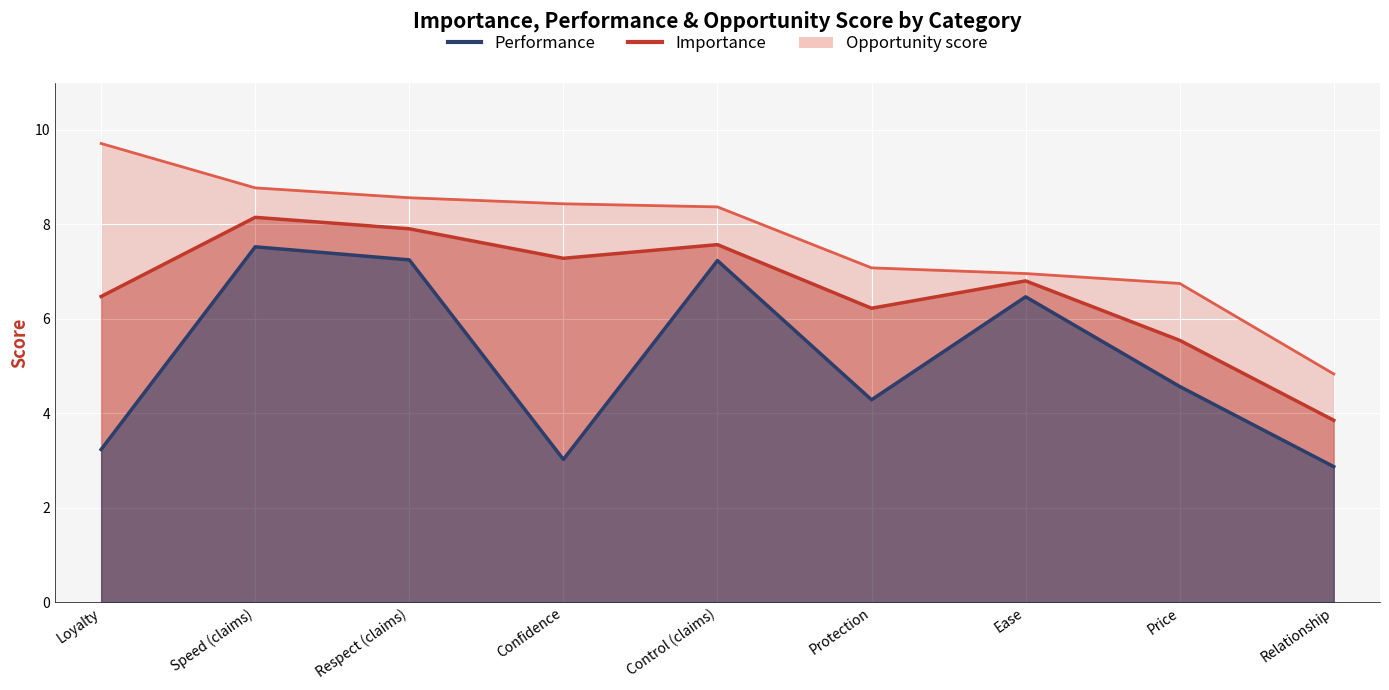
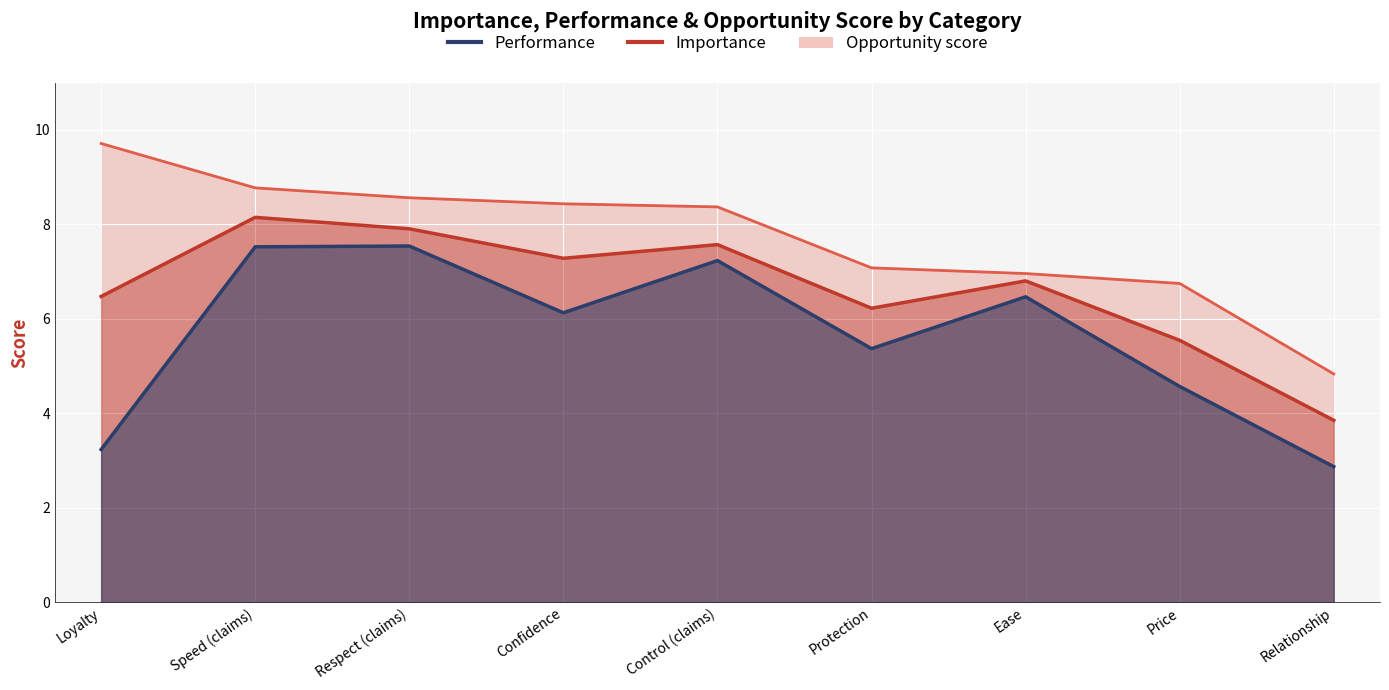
  {
    "Performance": {
      "Loyalty": 3.2,
      "Speed (claims)": 7.5,
-     "Respect (claims)": 7.2,
-     "Confidence": 3.0,
+     "Respect (claims)": 7.5,
+     "Confidence": 6.1,
      "Control (claims)": 7.2,
-     "Protection": 4.3,
+     "Protection": 5.4,
      "Ease": 6.5,
      "Price": 4.6,
      "Relationship": 2.9
    }
  }
